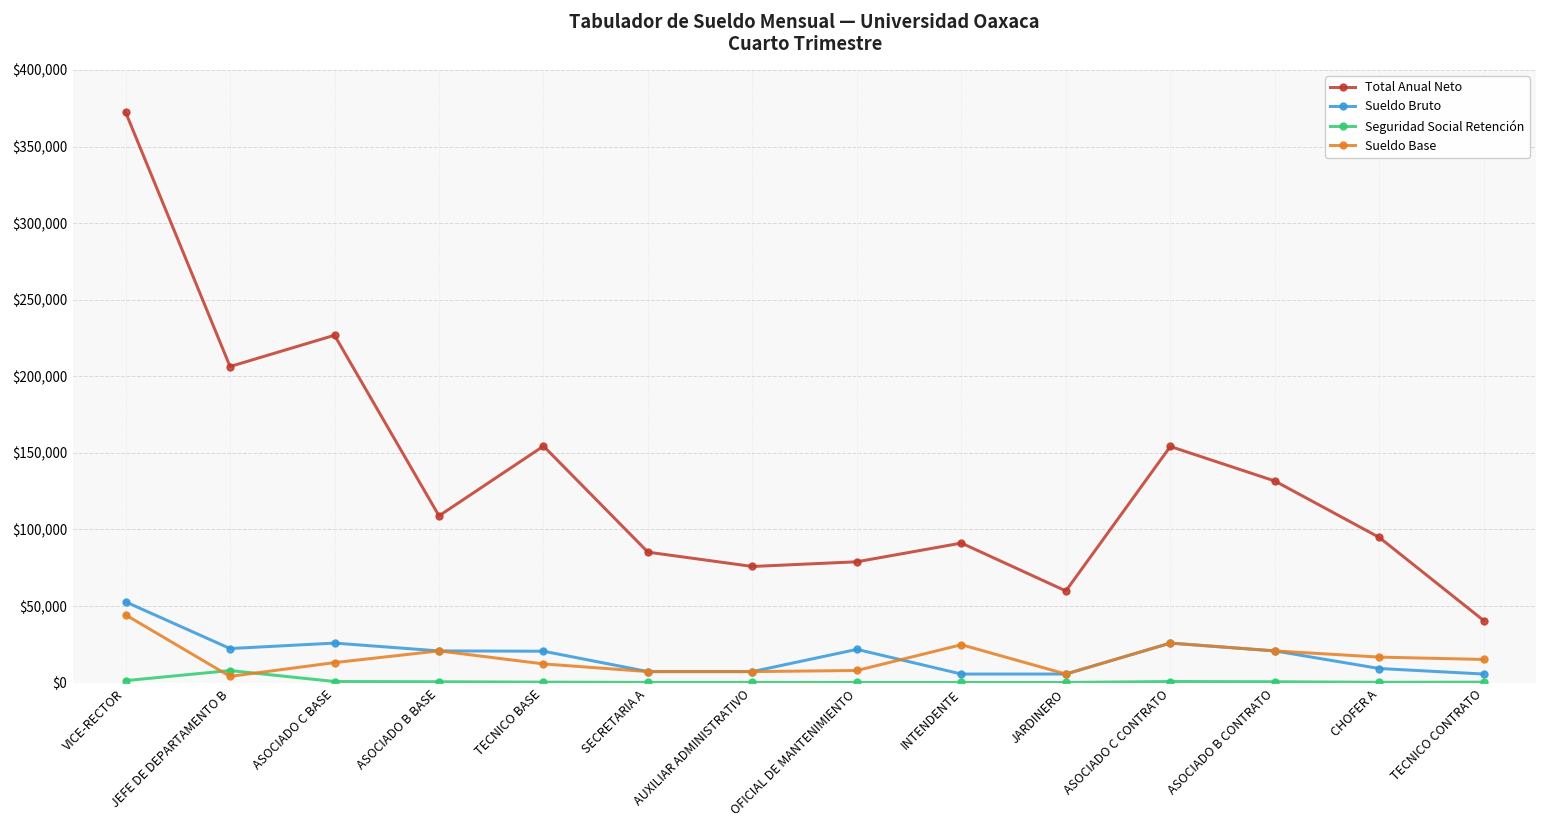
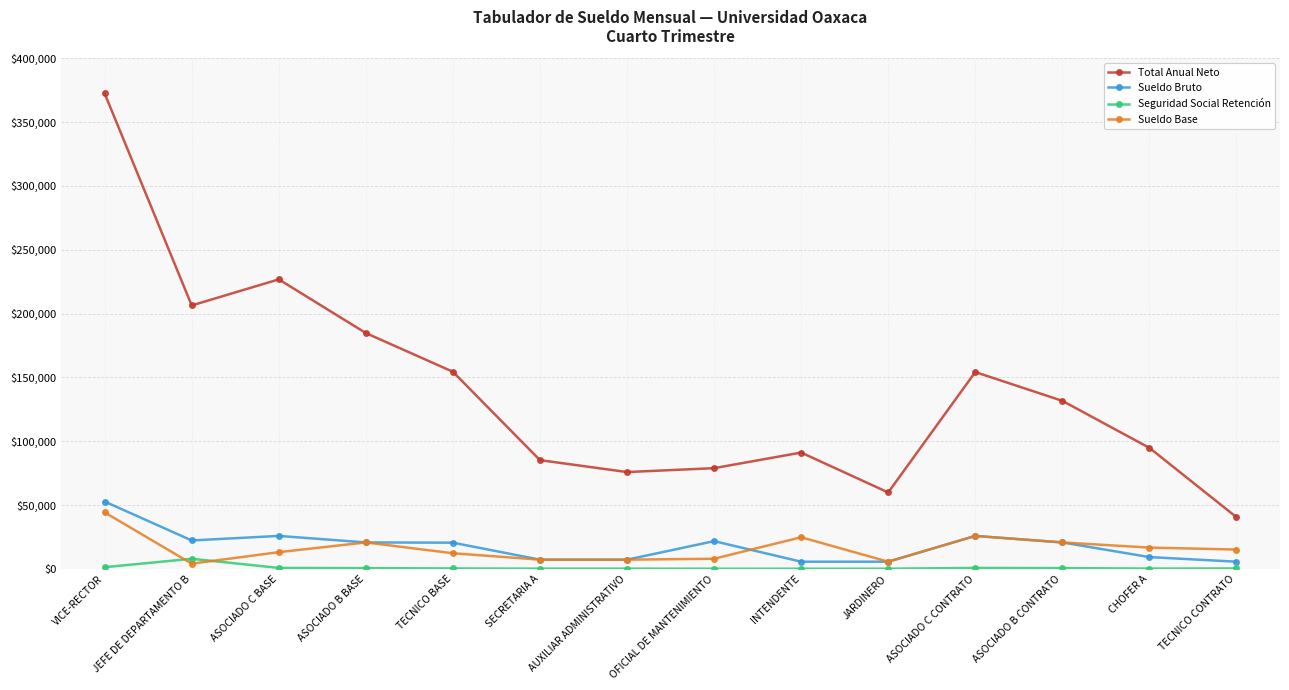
  {
    "Total Anual Neto": {
      "VICE-RECTOR": "$372,000",
      "JEFE DE DEPARTAMENTO B": "$206,000",
      "ASOCIADO C BASE": "$227,000",
-     "ASOCIADO B BASE": "$109,000",
+     "ASOCIADO B BASE": "$185,000",
      "TECNICO BASE": "$154,000",
      "SECRETARIA A": "$85,000",
      "AUXILIAR ADMINISTRATIVO": "$76,000",
      "OFICIAL DE MANTENIMIENTO": "$79,000",
      "INTENDENTE": "$91,000",
      "JARDINERO": "$60,000",
      "ASOCIADO C CONTRATO": "$154,000",
      "ASOCIADO B CONTRATO": "$132,000",
      "CHOFER A": "$95,000",
      "TECNICO CONTRATO": "$41,000"
    },
    "Sueldo Bruto": {
      "VICE-RECTOR": "$53,000",
      "JEFE DE DEPARTAMENTO B": "$22,000",
      "ASOCIADO C BASE": "$26,000",
      "TECNICO BASE": "$21,000",
      "OFICIAL DE MANTENIMIENTO": "$22,000",
      "INTENDENTE": "$6,000",
      "CHOFER A": "$9,000",
      "TECNICO CONTRATO": "$6,000"
    },
    "Seguridad Social Retención": {
      "VICE-RECTOR": "$1,000",
      "JEFE DE DEPARTAMENTO B": "$8,000",
      "ASOCIADO C BASE": "$1,000",
      "ASOCIADO B BASE": "$1,000",
      "TECNICO BASE": "$0",
      "SECRETARIA A": "$0",
      "AUXILIAR ADMINISTRATIVO": "$0",
      "OFICIAL DE MANTENIMIENTO": "$0",
      "INTENDENTE": "$0",
      "JARDINERO": "$0",
      "ASOCIADO C CONTRATO": "$1,000",
      "ASOCIADO B CONTRATO": "$1,000",
      "CHOFER A": "$0",
      "TECNICO CONTRATO": "$0"
    },
    "Sueldo Base": {
      "VICE-RECTOR": "$44,000",
      "JEFE DE DEPARTAMENTO B": "$4,000",
      "ASOCIADO C BASE": "$13,000",
      "TECNICO BASE": "$12,000",
      "OFICIAL DE MANTENIMIENTO": "$8,000",
      "INTENDENTE": "$25,000",
      "CHOFER A": "$17,000",
      "TECNICO CONTRATO": "$15,000"
    }
  }
